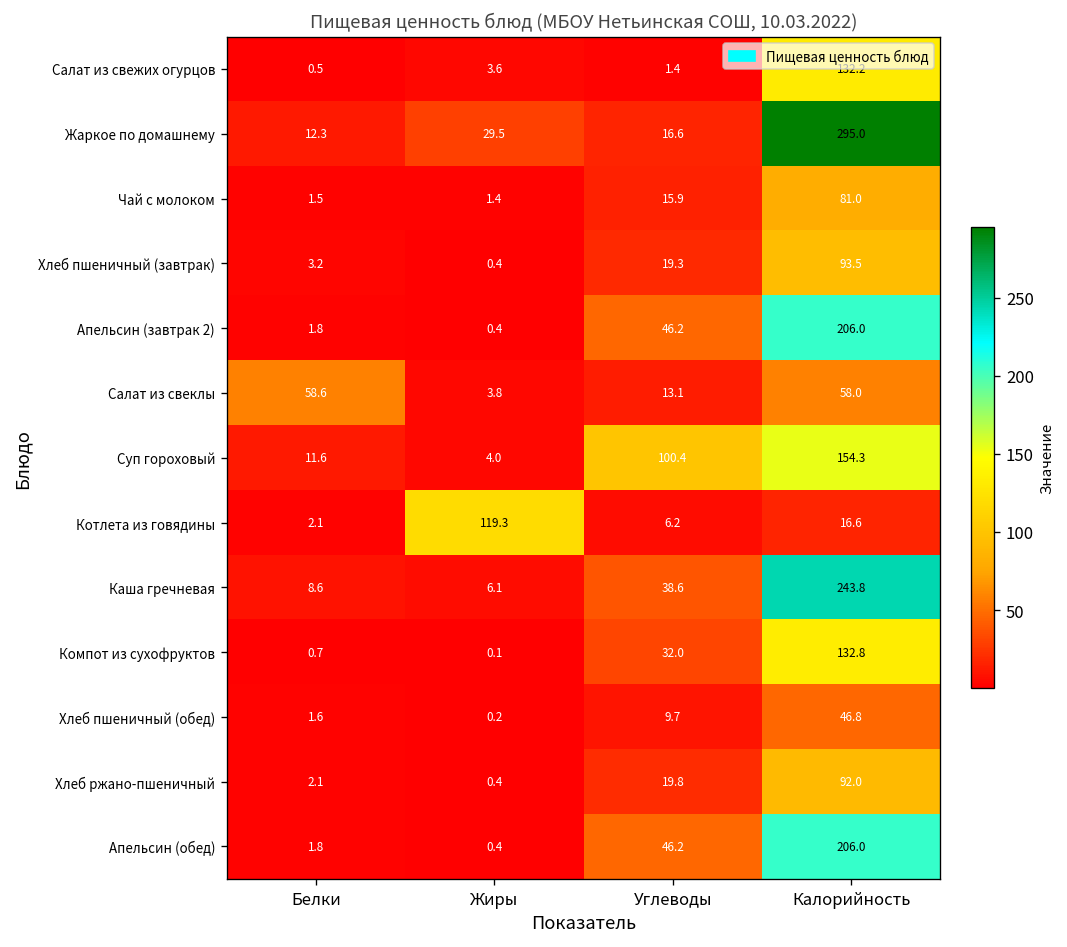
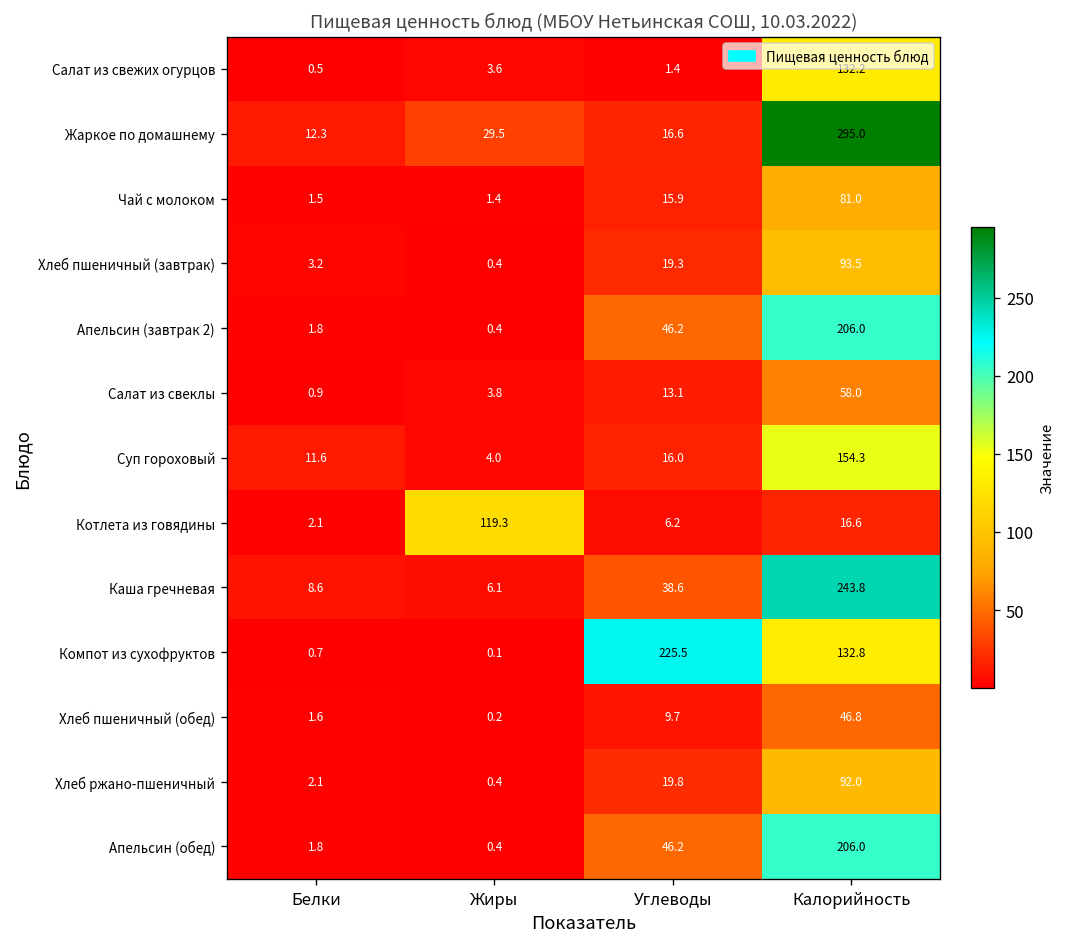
  {
    "Салат из свежих огурцов": {
      "Белки": 0.5,
      "Жиры": 3.6,
      "Углеводы": 1.4
    },
    "Жаркое по домашнему": {
      "Белки": 12.3,
      "Жиры": 29.5,
      "Углеводы": 16.6,
      "Калорийность": 295.0
    },
    "Чай с молоком": {
      "Белки": 1.5,
      "Жиры": 1.4,
      "Углеводы": 15.9,
      "Калорийность": 81.0
    },
    "Хлеб пшеничный (завтрак)": {
      "Белки": 3.2,
      "Жиры": 0.4,
      "Углеводы": 19.3,
      "Калорийность": 93.5
    },
    "Апельсин (завтрак 2)": {
      "Белки": 1.8,
      "Жиры": 0.4,
      "Углеводы": 46.2,
      "Калорийность": 206.0
    },
    "Салат из свеклы": {
-     "Белки": 58.6,
+     "Белки": 0.9,
      "Жиры": 3.8,
      "Углеводы": 13.1,
      "Калорийность": 58.0
    },
    "Суп гороховый": {
      "Белки": 11.6,
      "Жиры": 4.0,
-     "Углеводы": 100.4,
+     "Углеводы": 16.0,
      "Калорийность": 154.3
    },
    "Котлета из говядины": {
      "Белки": 2.1,
      "Жиры": 119.3,
      "Углеводы": 6.2,
      "Калорийность": 16.6
    },
    "Каша гречневая": {
      "Белки": 8.6,
      "Жиры": 6.1,
      "Углеводы": 38.6,
      "Калорийность": 243.8
    },
    "Компот из сухофруктов": {
      "Белки": 0.7,
      "Жиры": 0.1,
-     "Углеводы": 32.0,
+     "Углеводы": 225.5,
      "Калорийность": 132.8
    },
    "Хлеб пшеничный (обед)": {
      "Белки": 1.6,
      "Жиры": 0.2,
      "Углеводы": 9.7,
      "Калорийность": 46.8
    },
    "Хлеб ржано-пшеничный": {
      "Белки": 2.1,
      "Жиры": 0.4,
      "Углеводы": 19.8,
      "Калорийность": 92.0
    },
    "Апельсин (обед)": {
      "Белки": 1.8,
      "Жиры": 0.4,
      "Углеводы": 46.2,
      "Калорийность": 206.0
    }
  }
